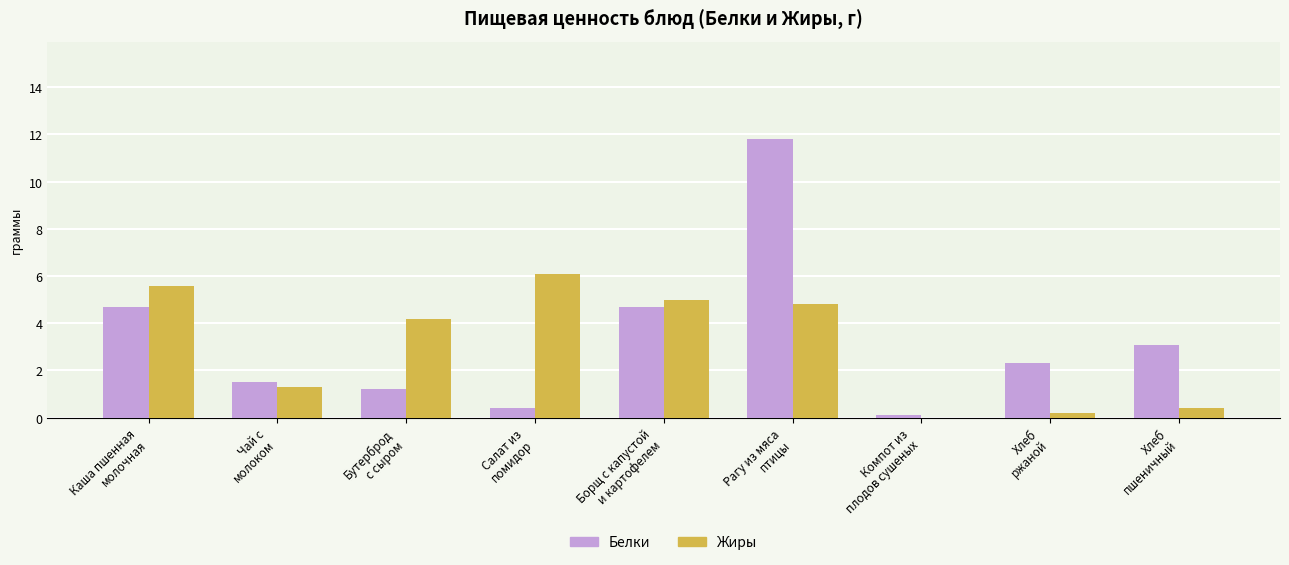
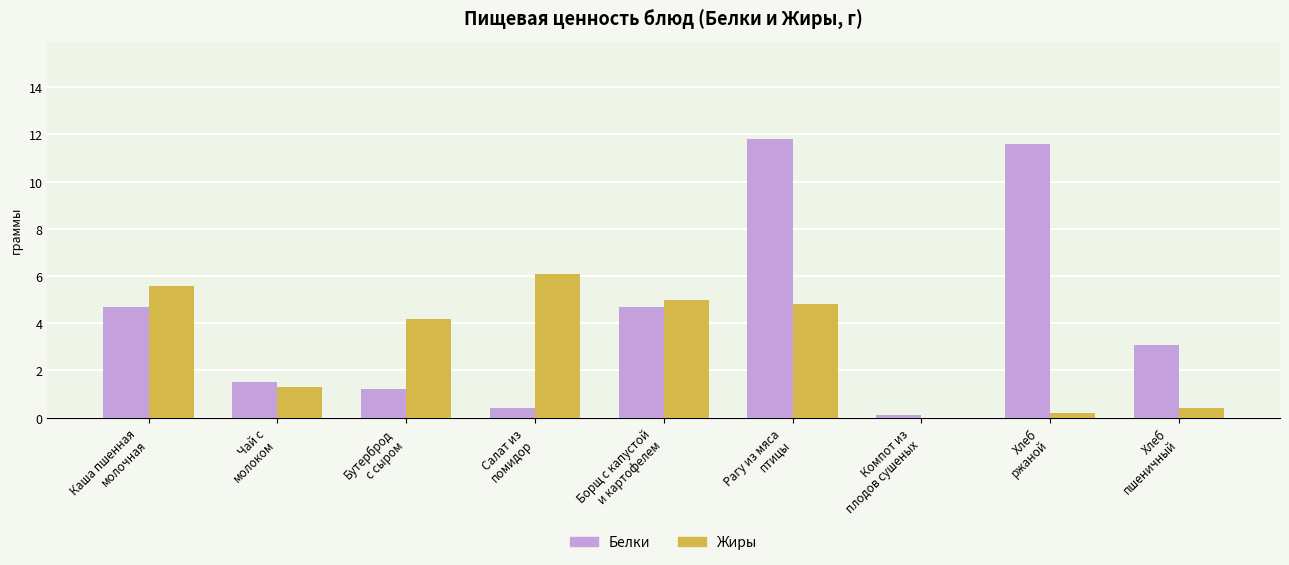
  {
    "Белки": {
      "Каша пшенная молочная": 4.7,
      "Чай с молоком": 1.5,
      "Бутерброд с сыром": 1.2,
      "Салат из помидор": 0.4,
      "Борщ с капустой и картофелем": 4.7,
      "Рагу из мяса птицы": 11.8,
-     "Хлеб ржаной": 2.3,
+     "Хлеб ржаной": 11.6,
      "Хлеб пшеничный": 3.1
    },
    "Жиры": {
      "Каша пшенная молочная": 5.6,
      "Чай с молоком": 1.3,
      "Бутерброд с сыром": 4.2,
      "Салат из помидор": 6.1,
      "Борщ с капустой и картофелем": 5.0,
      "Рагу из мяса птицы": 4.8,
      "Компот из плодов сушеных": 0.0,
      "Хлеб ржаной": 0.2,
      "Хлеб пшеничный": 0.4
    }
  }
